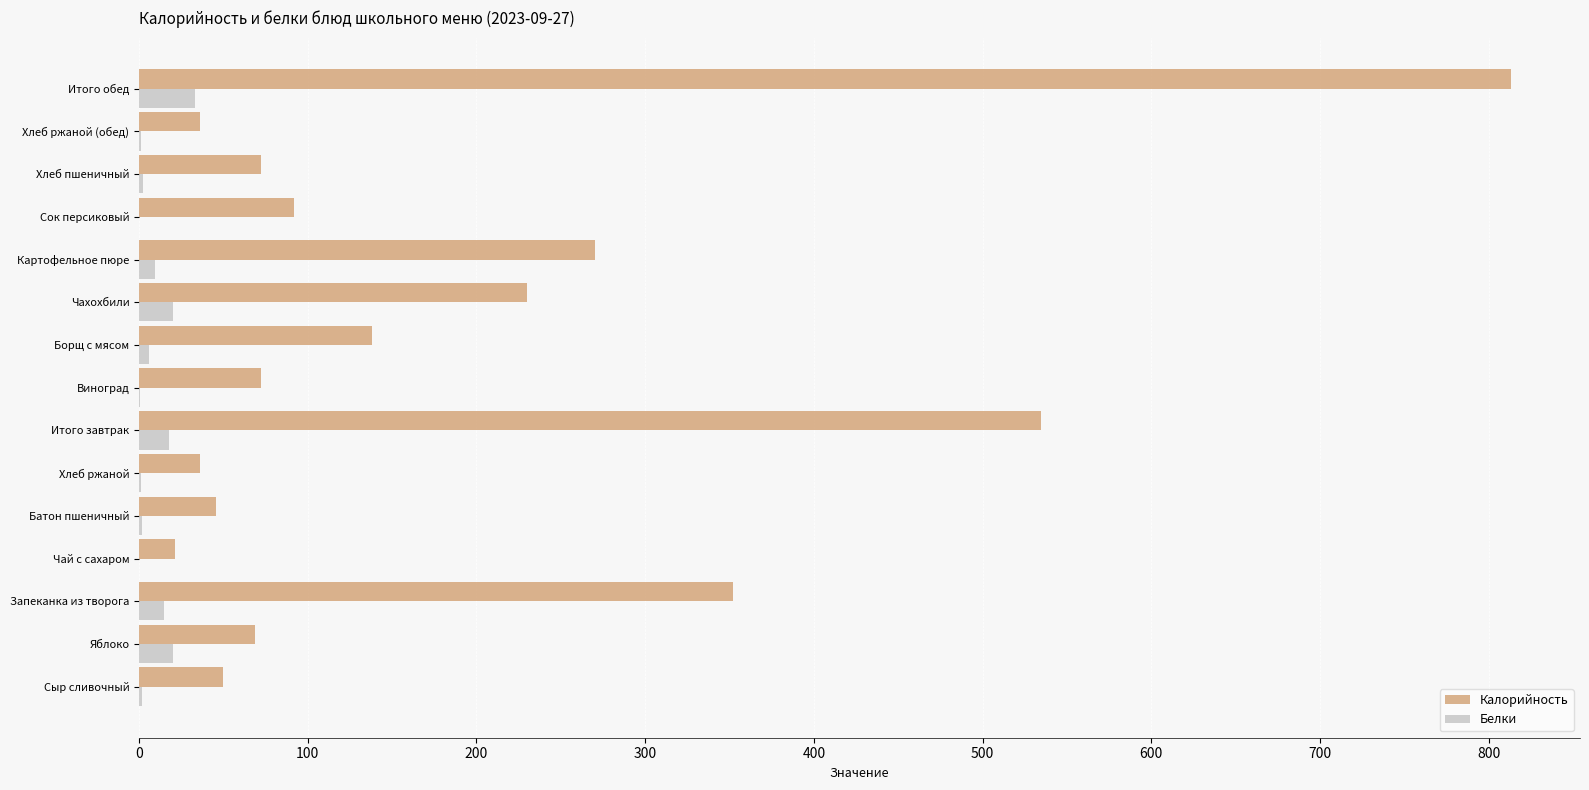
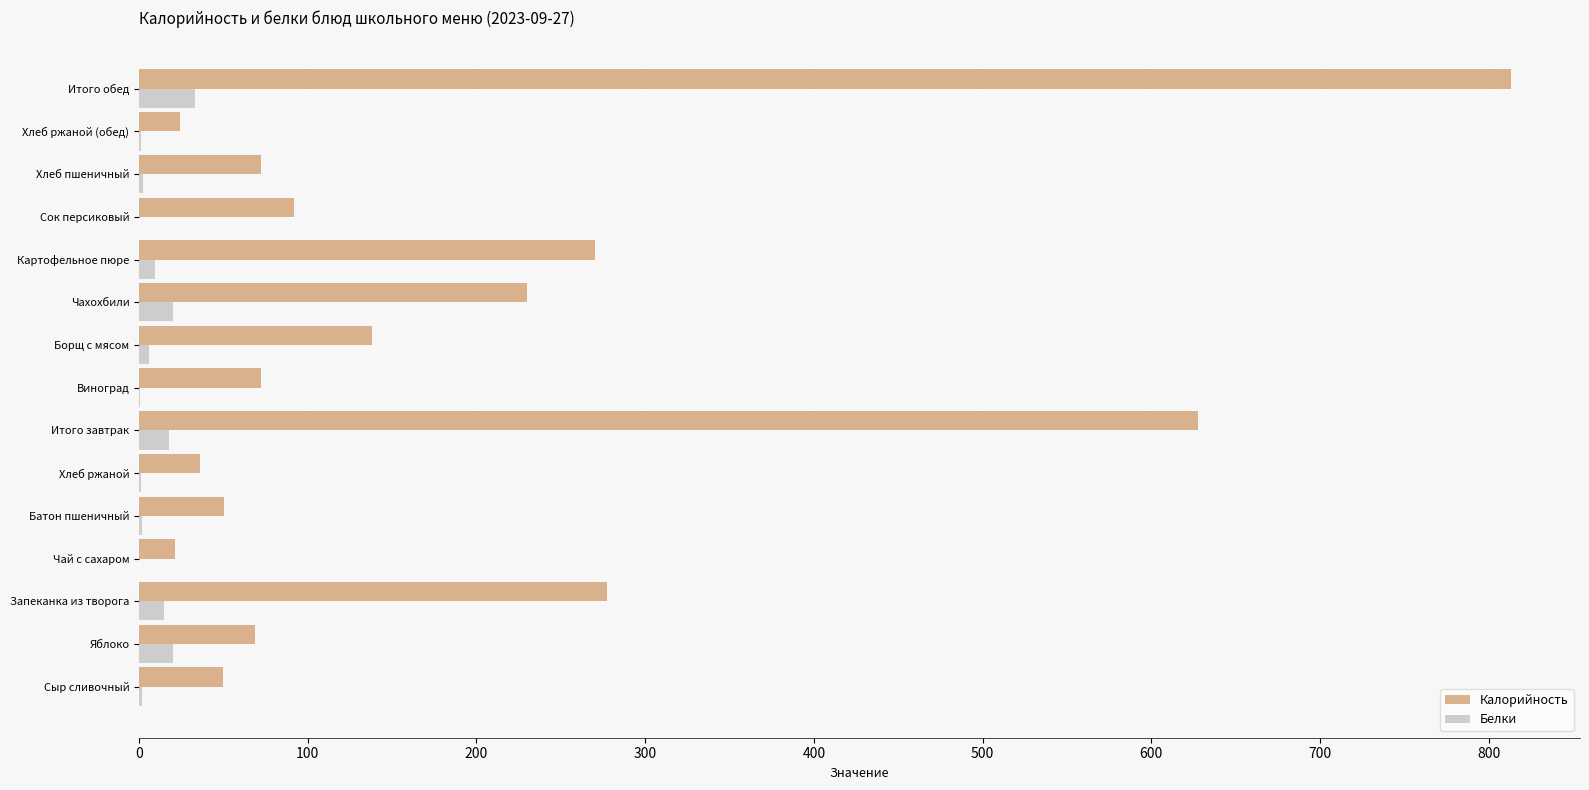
  {
    "Калорийность": {
      "Итого обед": 814,
-     "Хлеб ржаной (обед)": 36,
+     "Хлеб ржаной (обед)": 24,
      "Хлеб пшеничный": 72,
      "Сок персиковый": 92,
      "Картофельное пюре": 270,
      "Чахохбили": 230,
      "Борщ с мясом": 138,
      "Виноград": 72,
-     "Итого завтрак": 534,
+     "Итого завтрак": 628,
      "Хлеб ржаной": 36,
-     "Батон пшеничный": 45,
+     "Батон пшеничный": 50,
      "Чай с сахаром": 21,
-     "Запеканка из творога": 352,
+     "Запеканка из творога": 278,
      "Яблоко": 69,
      "Сыр сливочный": 50
    },
    "Белки": {
      "Итого обед": 33,
      "Хлеб пшеничный": 2,
      "Сок персиковый": 0,
      "Картофельное пюре": 10,
      "Чахохбили": 20,
      "Борщ с мясом": 6,
      "Итого завтрак": 18,
      "Запеканка из творога": 15,
      "Яблоко": 20,
      "Сыр сливочный": 2
    }
  }
